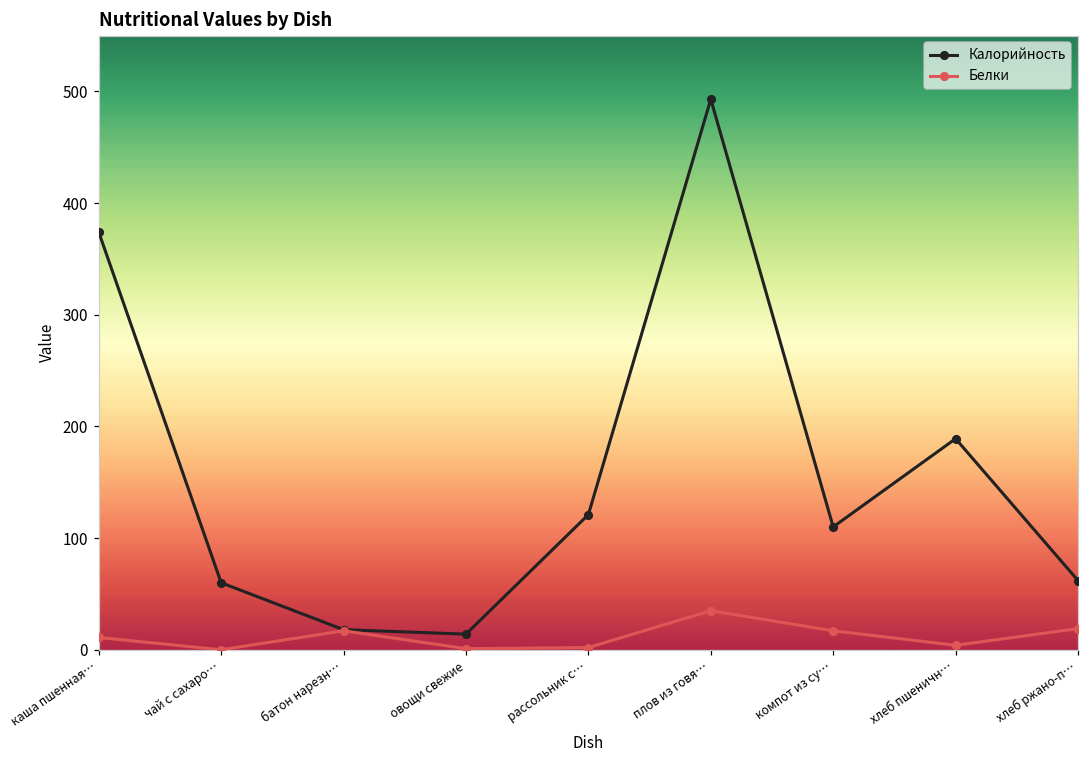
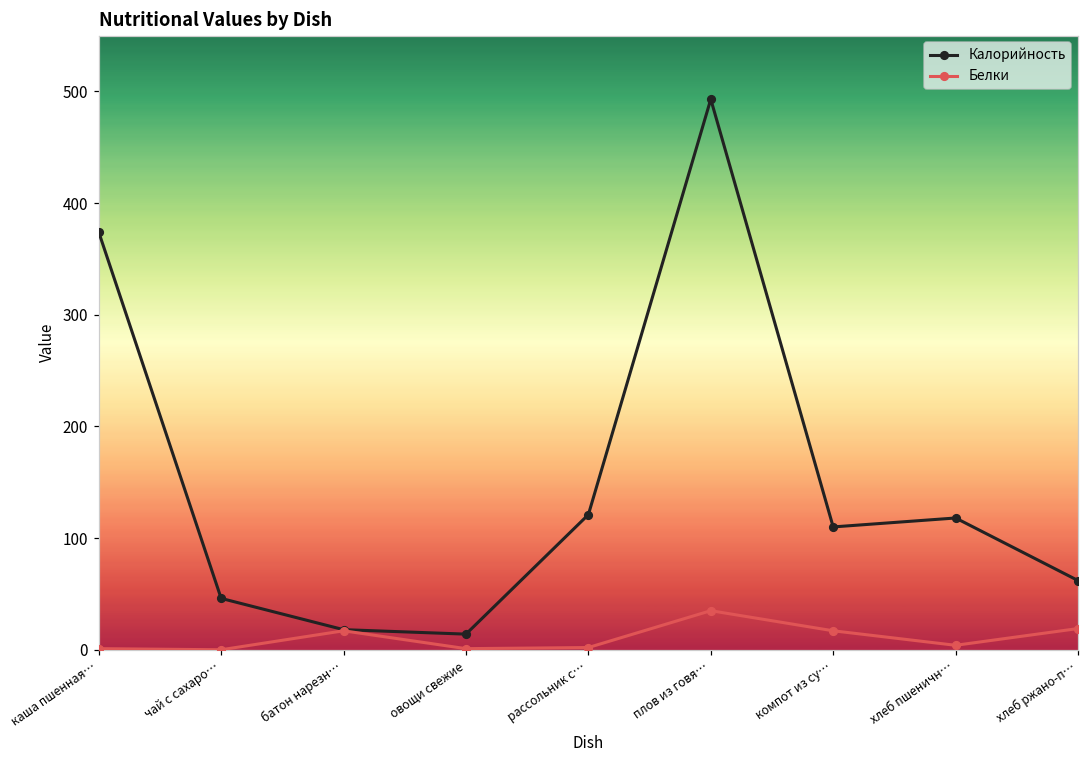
  {
    "Калорийность": {
      "каша пшенная…": 374,
-     "чай с сахаро…": 60,
+     "чай с сахаро…": 46,
      "овощи свежие": 14,
      "рассольник с…": 121,
      "плов из говя…": 493,
      "компот из су…": 110,
-     "хлеб пшеничн…": 189,
+     "хлеб пшеничн…": 118,
      "хлеб ржано-п…": 62
    },
    "Белки": {
-     "каша пшенная…": 11,
+     "каша пшенная…": 1,
      "чай с сахаро…": 0,
      "овощи свежие": 1,
      "рассольник с…": 2,
      "плов из говя…": 35,
      "компот из су…": 17,
      "хлеб пшеничн…": 4,
      "хлеб ржано-п…": 19
    }
  }
